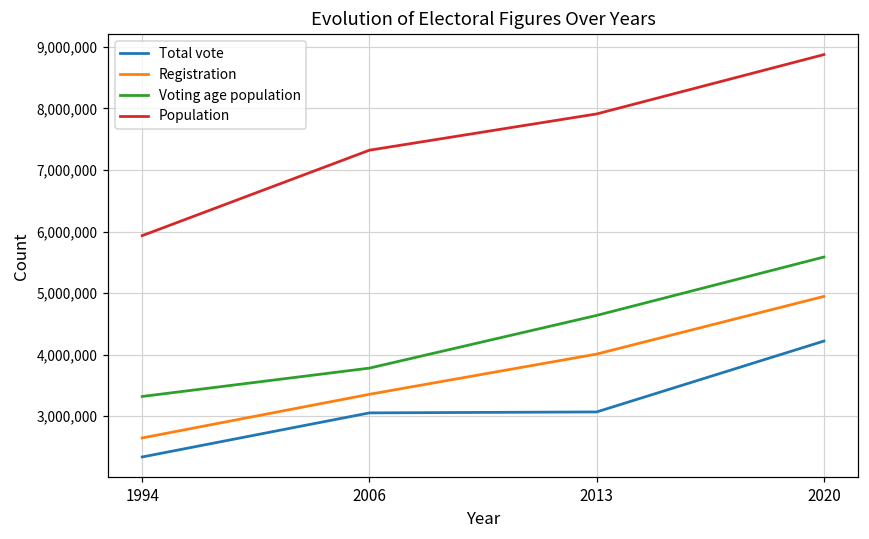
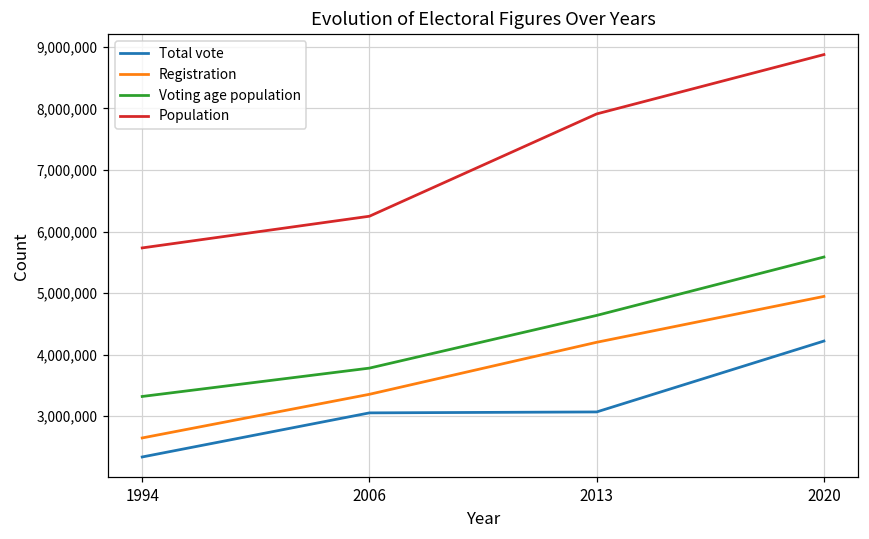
  {
    "Total vote": {
      "1994": "2,300,000",
      "2006": "3,100,000",
      "2013": "3,100,000",
      "2020": "4,200,000"
    },
    "Registration": {
      "1994": "2,600,000",
      "2006": "3,400,000",
-     "2013": "4,000,000",
+     "2013": "4,200,000",
      "2020": "4,900,000"
    },
    "Voting age population": {
      "1994": "3,300,000",
      "2006": "3,800,000",
      "2013": "4,600,000",
      "2020": "5,600,000"
    },
    "Population": {
-     "1994": "5,900,000",
-     "2006": "7,300,000",
+     "1994": "5,700,000",
+     "2006": "6,200,000",
      "2013": "7,900,000",
      "2020": "8,900,000"
    }
  }
